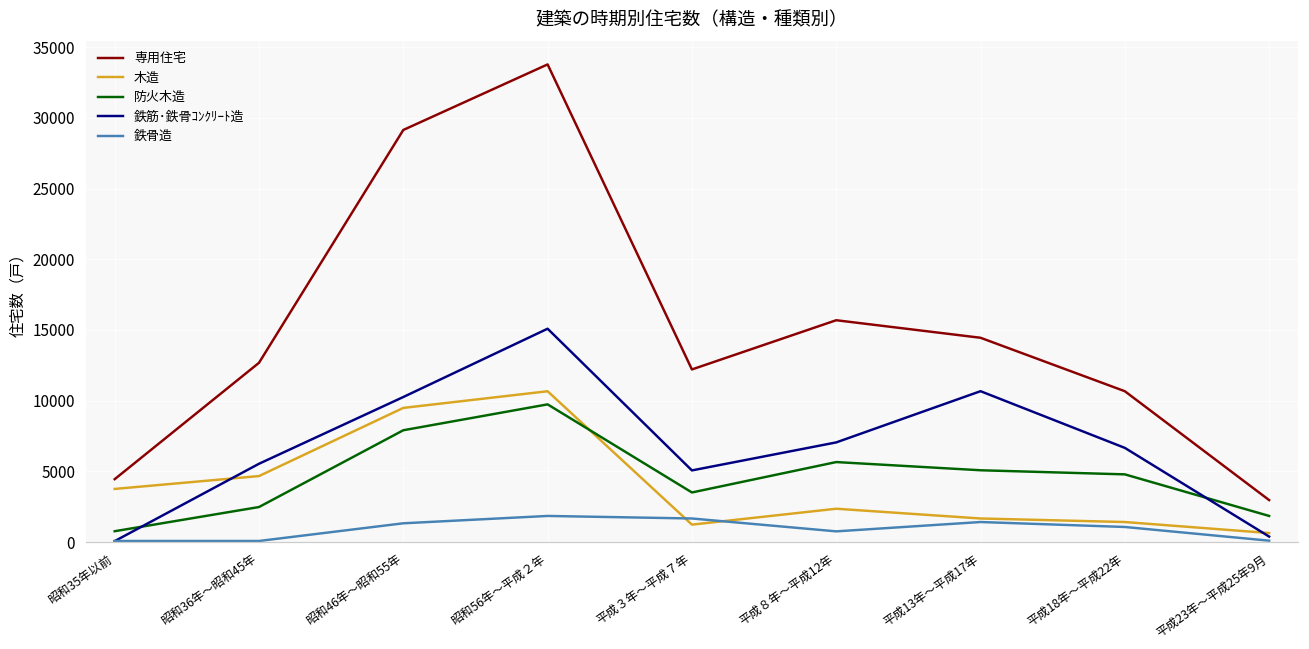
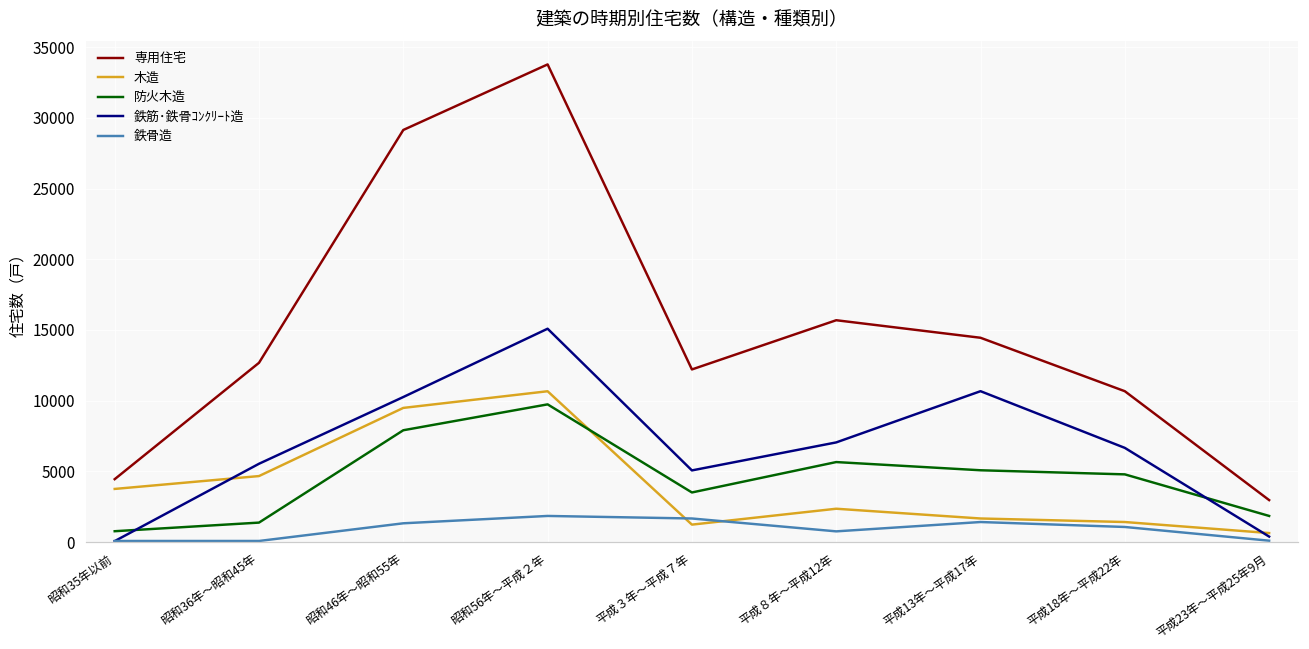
  {
    "専用住宅": {
      "昭和35年以前": 4500,
      "昭和36年～昭和45年": 12700,
      "昭和46年～昭和55年": 29100,
      "昭和56年～平成２年": 33800,
      "平成３年～平成７年": 12200,
      "平成８年～平成12年": 15700,
      "平成13年～平成17年": 14500,
      "平成18年～平成22年": 10700,
      "平成23年～平成25年9月": 3000
    },
    "木造": {
      "昭和35年以前": 3800,
      "昭和36年～昭和45年": 4700,
      "昭和46年～昭和55年": 9500,
      "昭和56年～平成２年": 10700,
      "平成３年～平成７年": 1200,
      "平成８年～平成12年": 2400,
      "平成13年～平成17年": 1700,
      "平成18年～平成22年": 1400,
      "平成23年～平成25年9月": 600
    },
    "防火木造": {
      "昭和35年以前": 800,
-     "昭和36年～昭和45年": 2500,
+     "昭和36年～昭和45年": 1400,
      "昭和46年～昭和55年": 7900,
      "昭和56年～平成２年": 9700,
      "平成３年～平成７年": 3500,
      "平成８年～平成12年": 5700,
      "平成13年～平成17年": 5100,
      "平成18年～平成22年": 4800,
      "平成23年～平成25年9月": 1900
    },
    "鉄筋･鉄骨ｺﾝｸﾘｰﾄ造": {
      "昭和36年～昭和45年": 5500,
      "昭和46年～昭和55年": 10300,
      "昭和56年～平成２年": 15100,
      "平成３年～平成７年": 5100,
      "平成８年～平成12年": 7100,
      "平成13年～平成17年": 10700,
      "平成18年～平成22年": 6700,
      "平成23年～平成25年9月": 400
    },
    "鉄骨造": {
      "昭和36年～昭和45年": 100,
      "昭和46年～昭和55年": 1300,
      "昭和56年～平成２年": 1900,
      "平成３年～平成７年": 1700,
      "平成８年～平成12年": 800,
      "平成13年～平成17年": 1400,
      "平成18年～平成22年": 1100,
      "平成23年～平成25年9月": 100
    }
  }
